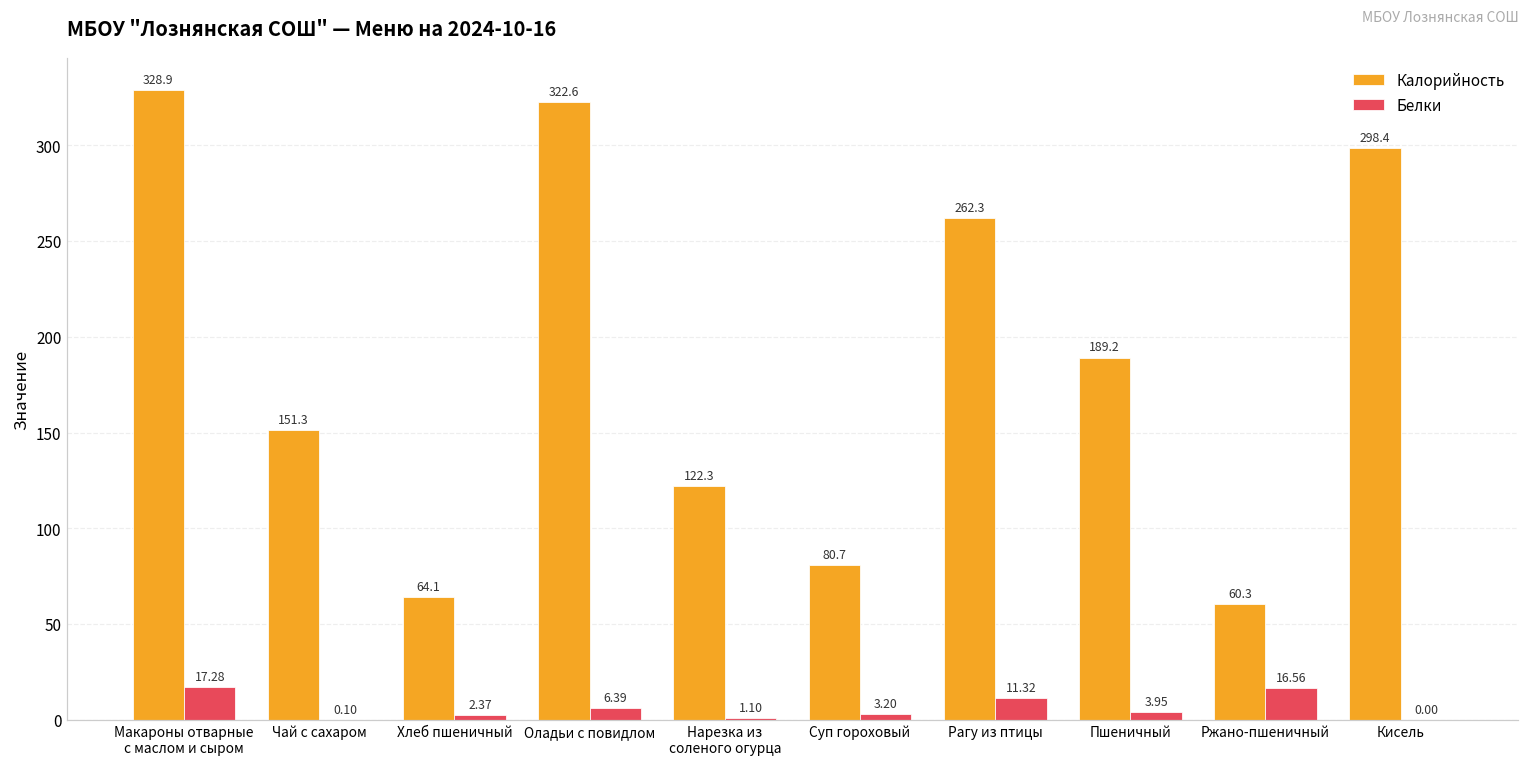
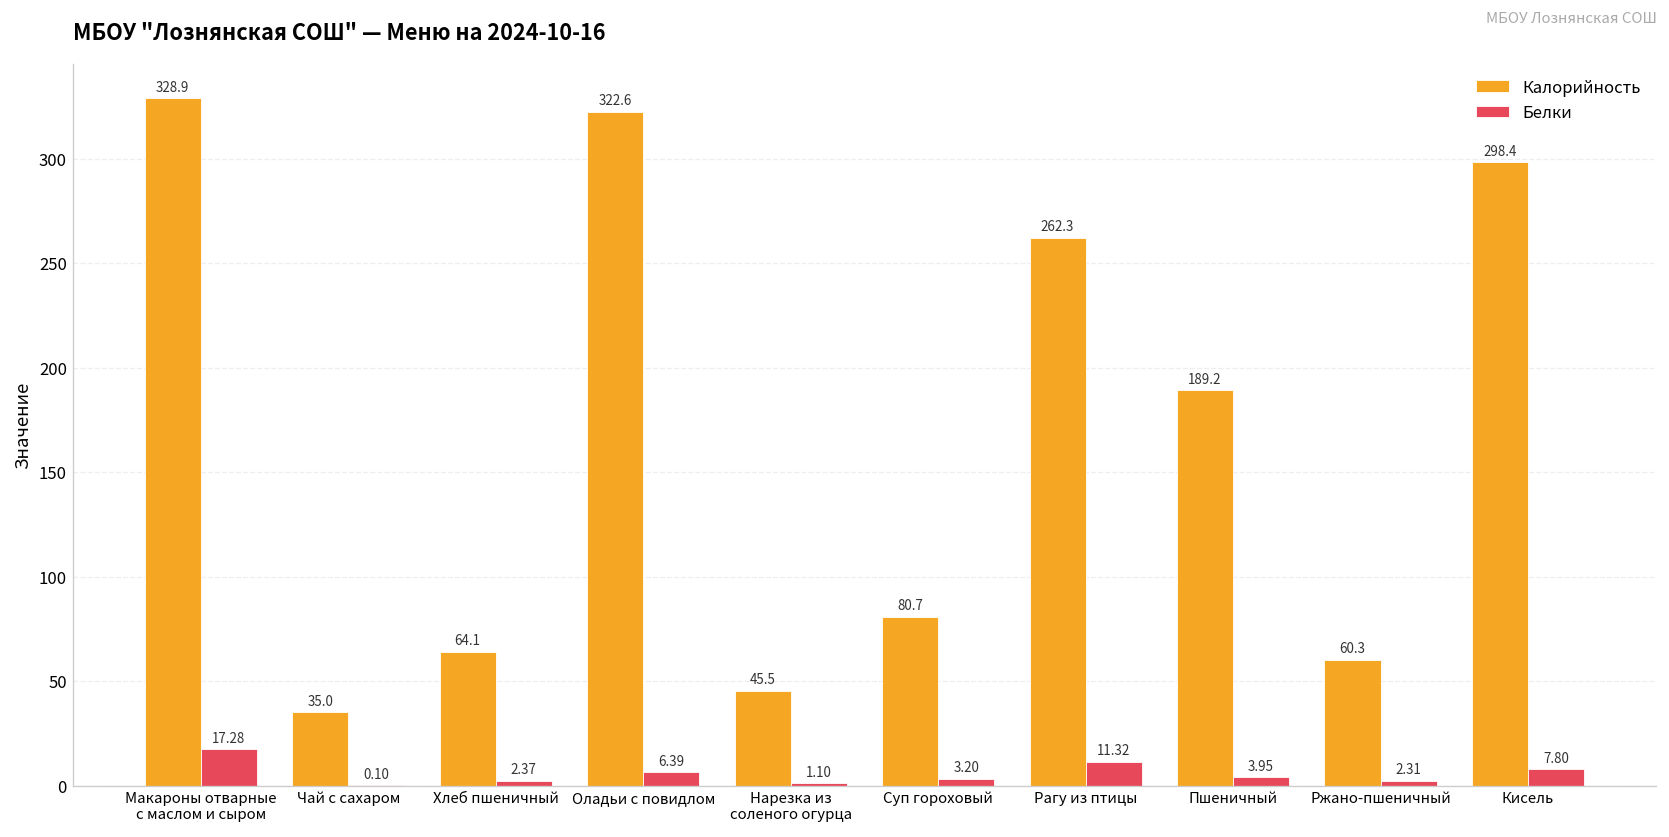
  {
    "Калорийность": {
      "Макароны отварные с маслом и сыром": 328.9,
-     "Чай с сахаром": 151.3,
+     "Чай с сахаром": 35.0,
      "Хлеб пшеничный": 64.1,
      "Оладьи с повидлом": 322.6,
-     "Нарезка из соленого огурца": 122.3,
+     "Нарезка из соленого огурца": 45.5,
      "Суп гороховый": 80.7,
      "Рагу из птицы": 262.3,
      "Пшеничный": 189.2,
      "Ржано-пшеничный": 60.3,
      "Кисель": 298.4
    },
    "Белки": {
      "Макароны отварные с маслом и сыром": 17.28,
      "Чай с сахаром": 0.10,
      "Хлеб пшеничный": 2.37,
      "Оладьи с повидлом": 6.39,
      "Нарезка из соленого огурца": 1.10,
      "Суп гороховый": 3.20,
      "Рагу из птицы": 11.32,
      "Пшеничный": 3.95,
-     "Ржано-пшеничный": 16.56,
-     "Кисель": 0.00
+     "Ржано-пшеничный": 2.31,
+     "Кисель": 7.80
    }
  }
